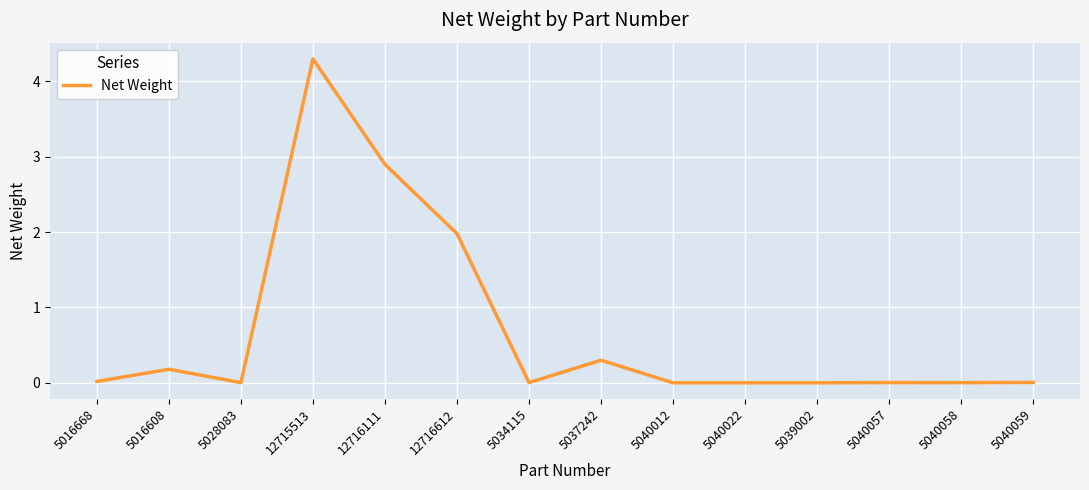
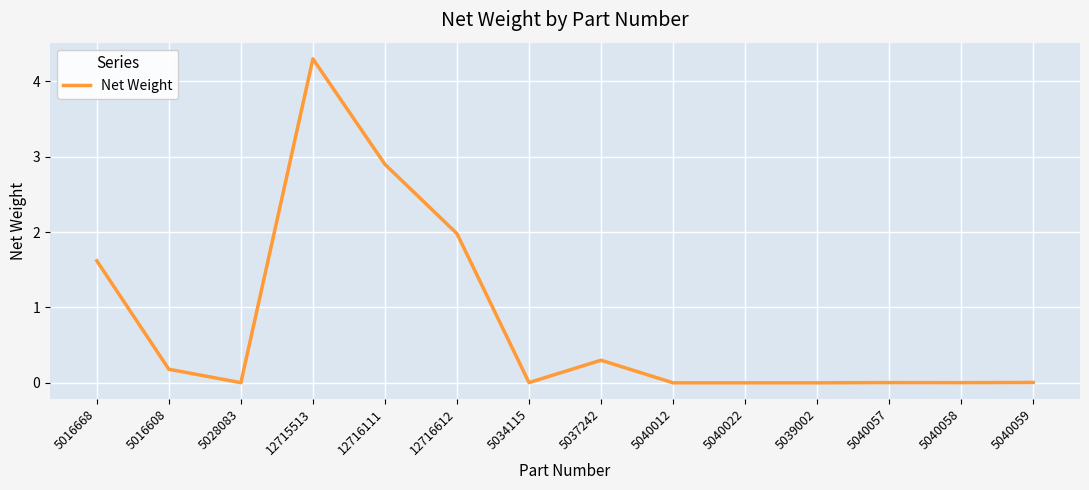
  {
-   "5016668": 0.0,
+   "5016668": 1.6,
    "5016608": 0.2,
    "5028083": 0.0,
    "12715513": 4.3,
    "12716111": 2.9,
    "12716612": 2.0,
    "5034115": 0.0,
    "5037242": 0.3,
    "5040012": 0.0,
    "5040022": 0.0,
    "5039002": 0.0,
    "5040057": 0.0,
    "5040058": 0.0,
    "5040059": 0.0
  }
